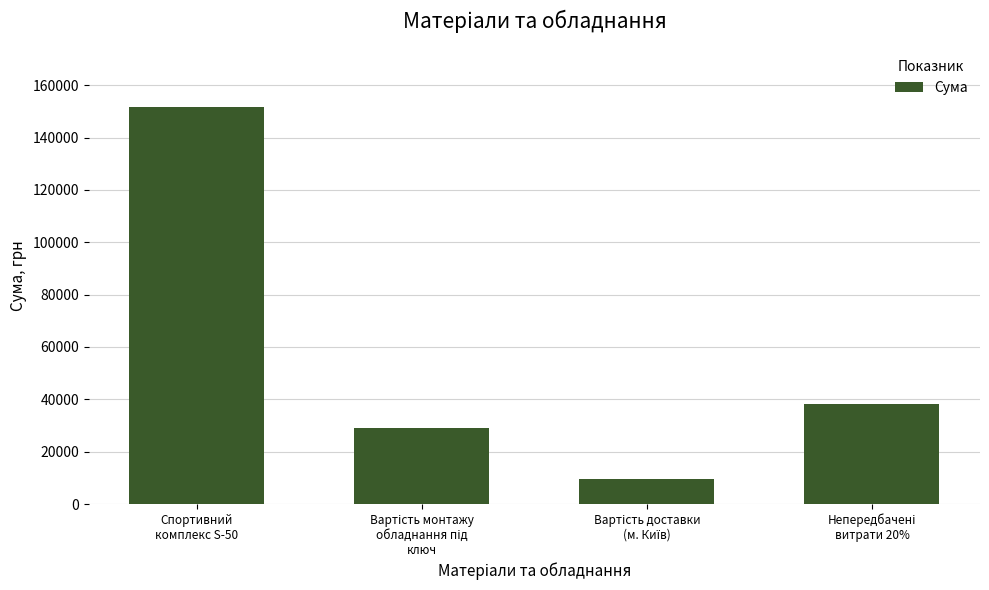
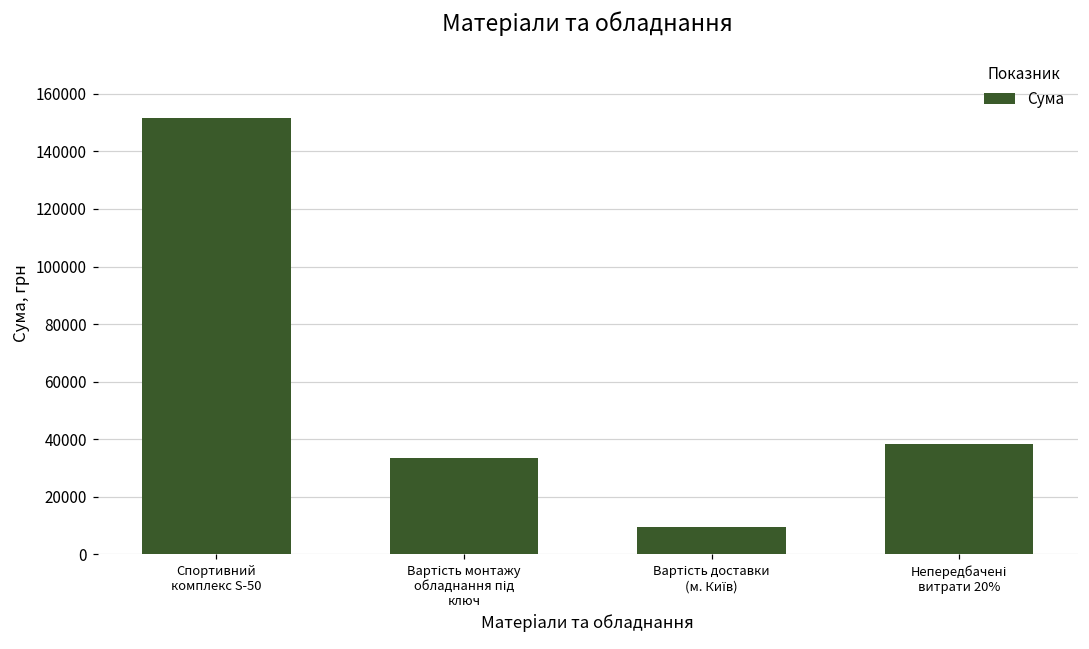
  {
    "Спортивний комплекс S-50": 152000,
-   "Вартість монтажу обладнання під ключ": 29000,
+   "Вартість монтажу обладнання під ключ": 34000,
    "Вартість доставки (м. Київ)": 9000,
    "Непередбачені витрати 20%": 38000
  }
